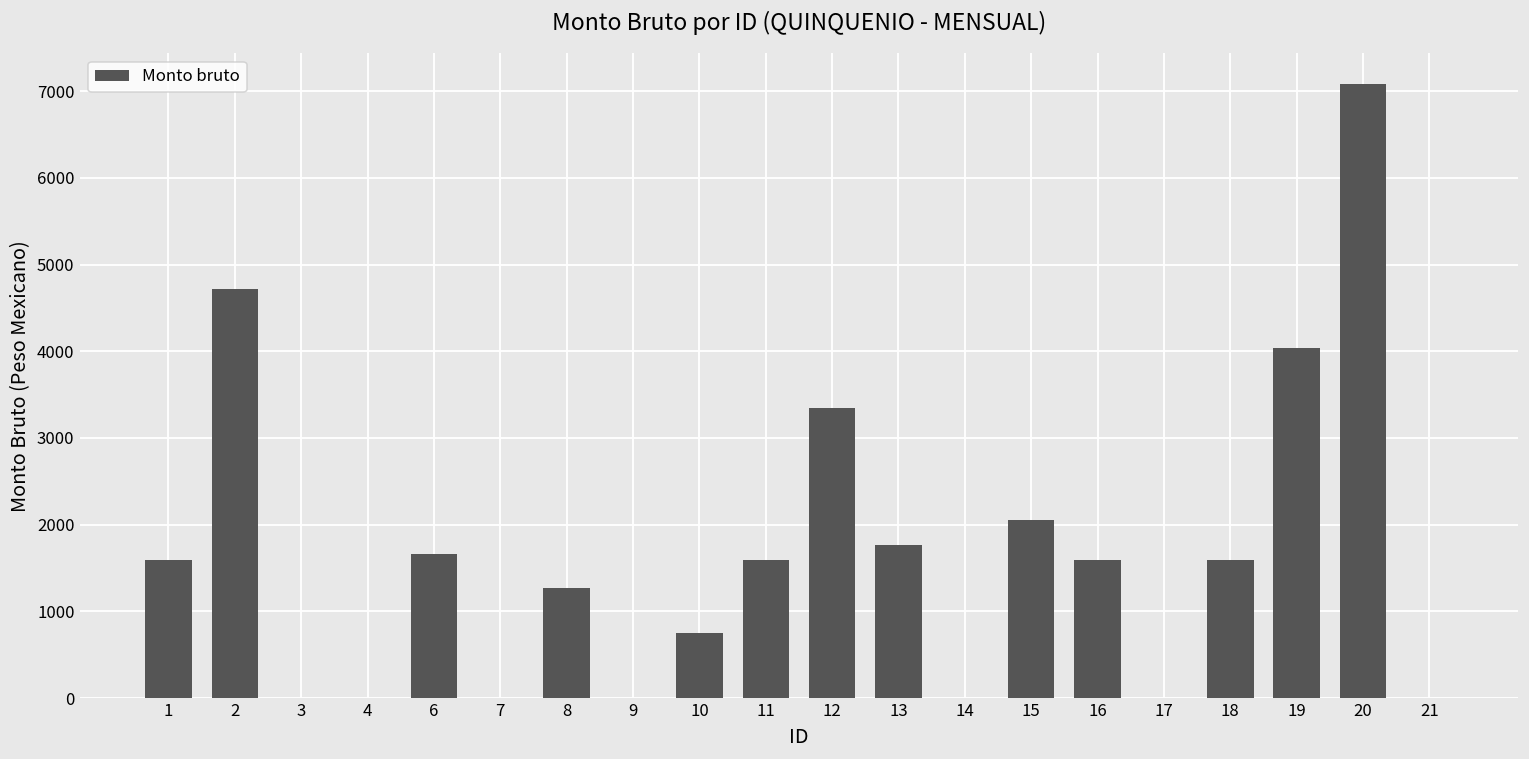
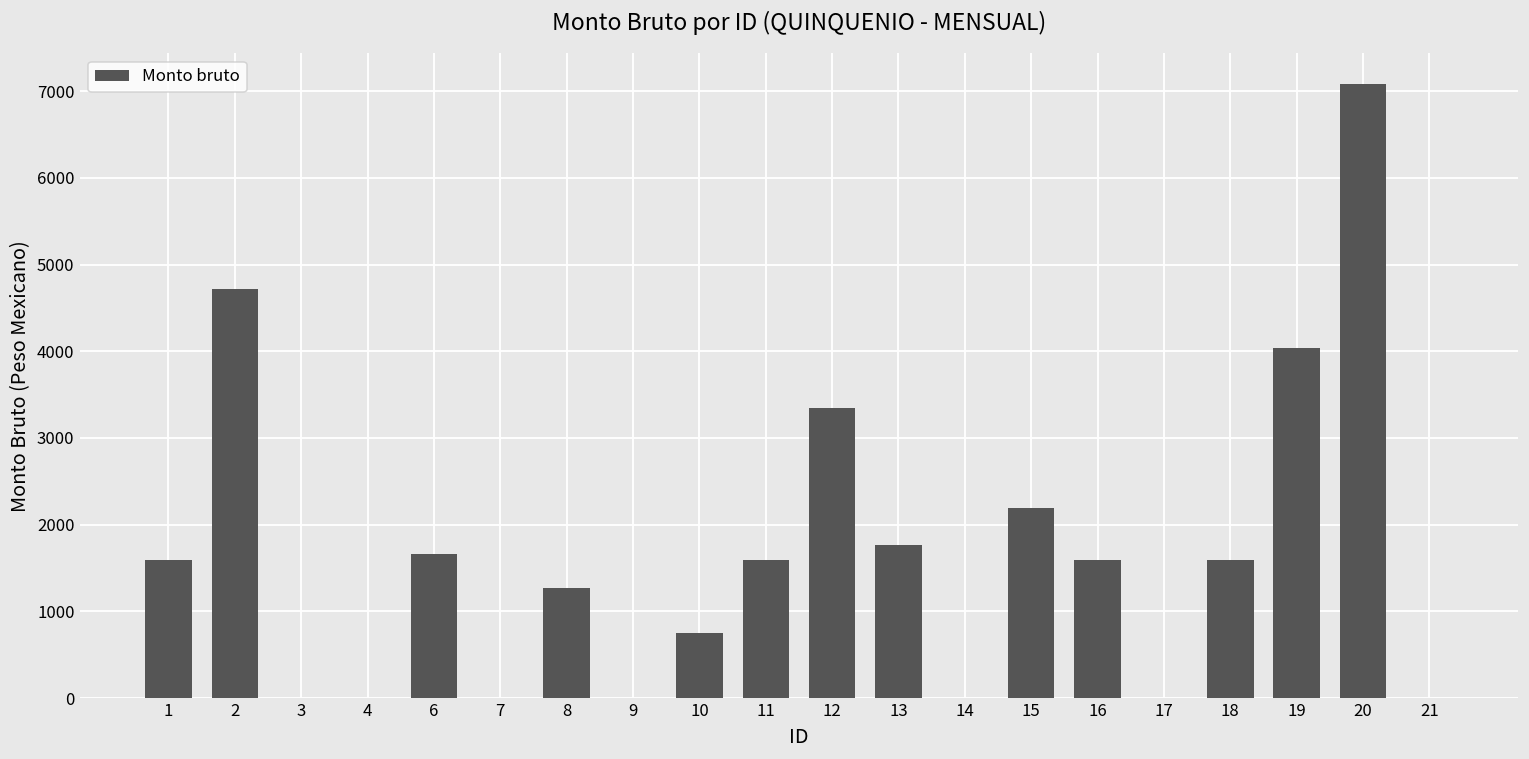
  {
    "1": 1600,
    "2": 4700,
    "3": 0,
    "4": 0,
    "6": 1700,
    "7": 0,
    "8": 1300,
    "9": 0,
    "10": 700,
    "11": 1600,
    "12": 3300,
    "13": 1800,
    "14": 0,
-   "15": 2100,
+   "15": 2200,
    "16": 1600,
    "17": 0,
    "18": 1600,
    "19": 4000,
    "20": 7100,
    "21": 0
  }
